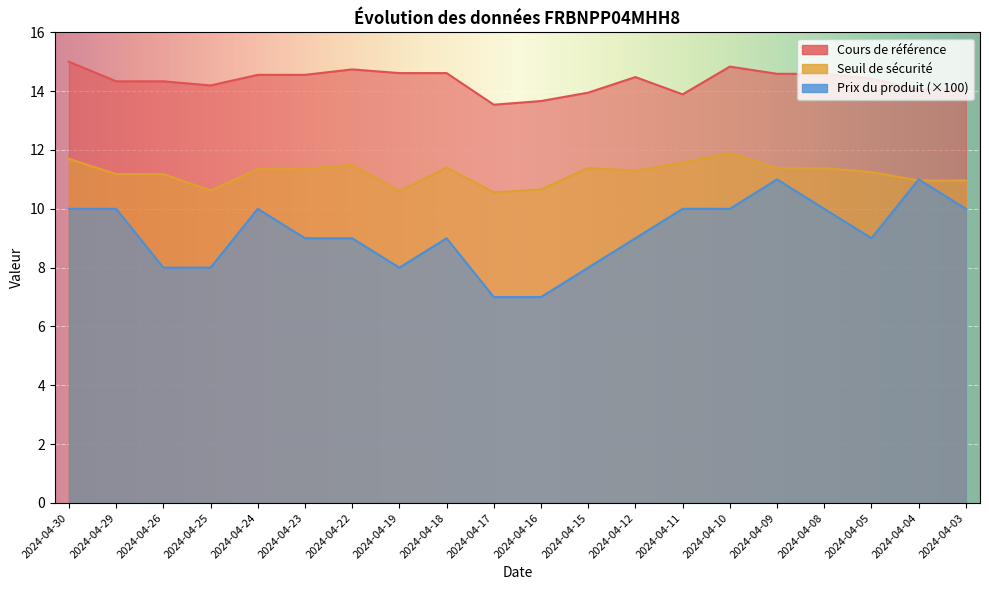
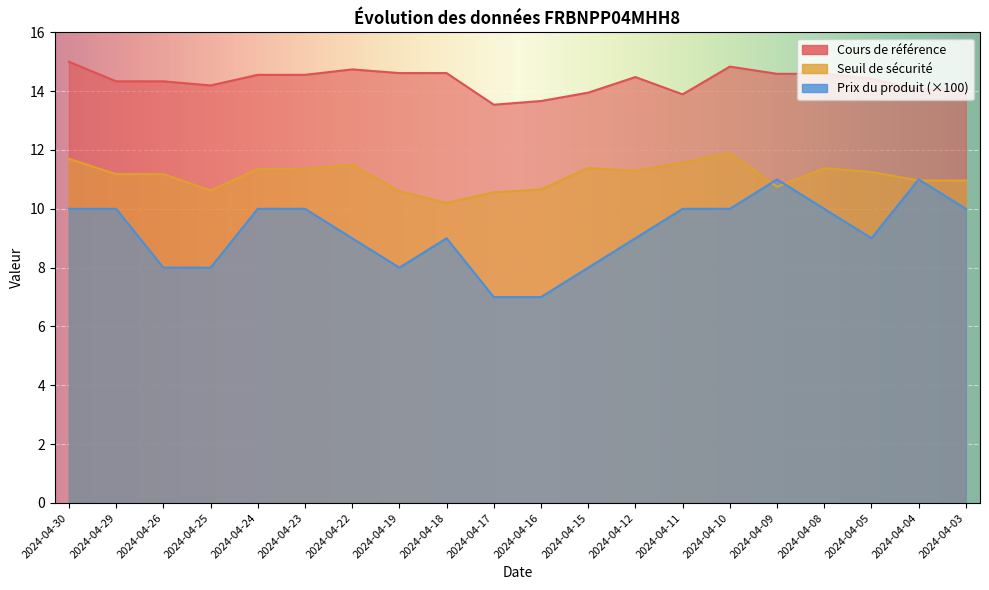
  {
    "Cours de référence": {
      "2024-04-30": 15.0,
      "2024-04-29": 14.3,
      "2024-04-26": 14.3,
      "2024-04-25": 14.2,
      "2024-04-24": 14.6,
      "2024-04-23": 14.6,
      "2024-04-22": 14.7,
      "2024-04-19": 14.6,
      "2024-04-18": 14.6,
      "2024-04-17": 13.5,
      "2024-04-16": 13.7,
      "2024-04-15": 14.0,
      "2024-04-12": 14.5,
      "2024-04-11": 13.9,
      "2024-04-10": 14.8,
      "2024-04-09": 14.6
    },
    "Seuil de sécurité": {
      "2024-04-30": 11.7,
      "2024-04-29": 11.2,
      "2024-04-26": 11.2,
      "2024-04-25": 10.6,
      "2024-04-24": 11.4,
      "2024-04-23": 11.4,
      "2024-04-22": 11.5,
      "2024-04-19": 10.6,
-     "2024-04-18": 11.4,
+     "2024-04-18": 10.2,
      "2024-04-17": 10.6,
      "2024-04-16": 10.7,
      "2024-04-15": 11.4,
      "2024-04-12": 11.3,
      "2024-04-11": 11.6,
      "2024-04-10": 11.9,
-     "2024-04-09": 11.4,
+     "2024-04-09": 10.8,
      "2024-04-08": 11.4,
      "2024-04-05": 11.3,
      "2024-04-03": 11.0
    },
    "Prix du produit (×100)": {
      "2024-04-30": 10.0,
      "2024-04-29": 10.0,
      "2024-04-26": 8.0,
      "2024-04-25": 8.0,
      "2024-04-24": 10.0,
-     "2024-04-23": 9.0,
+     "2024-04-23": 10.0,
      "2024-04-22": 9.0,
      "2024-04-19": 8.0,
      "2024-04-18": 9.0,
      "2024-04-17": 7.0,
      "2024-04-16": 7.0,
      "2024-04-15": 8.0,
      "2024-04-12": 9.0,
      "2024-04-11": 10.0,
      "2024-04-10": 10.0,
      "2024-04-09": 11.0,
      "2024-04-08": 10.0,
      "2024-04-05": 9.0,
      "2024-04-03": 10.0
    }
  }
